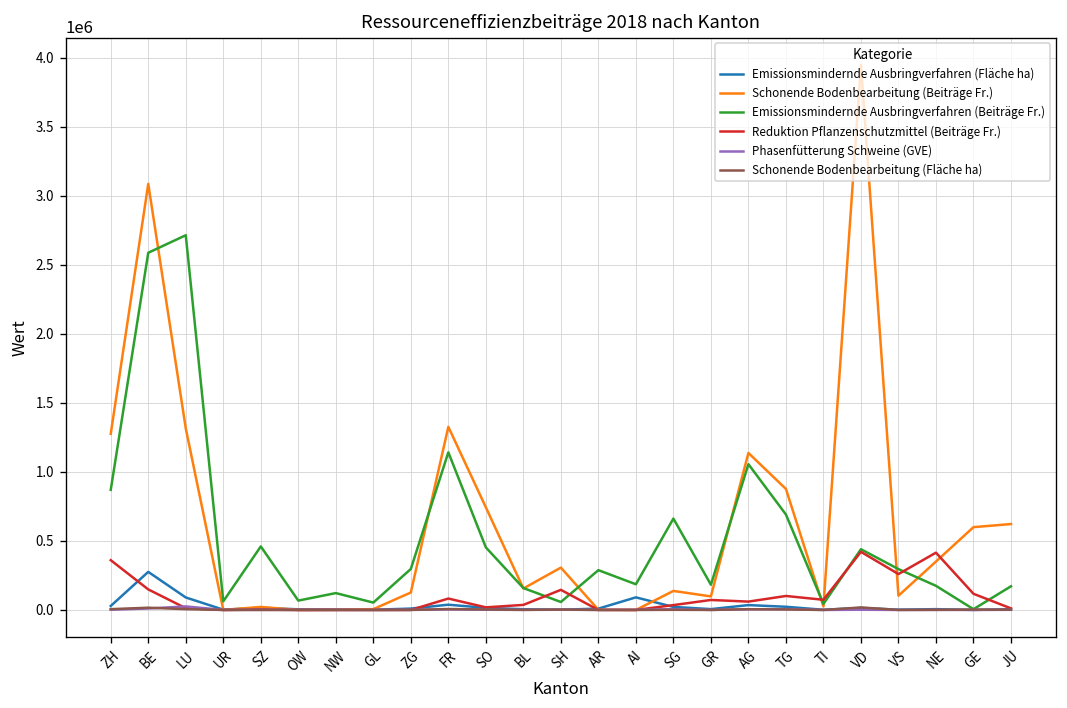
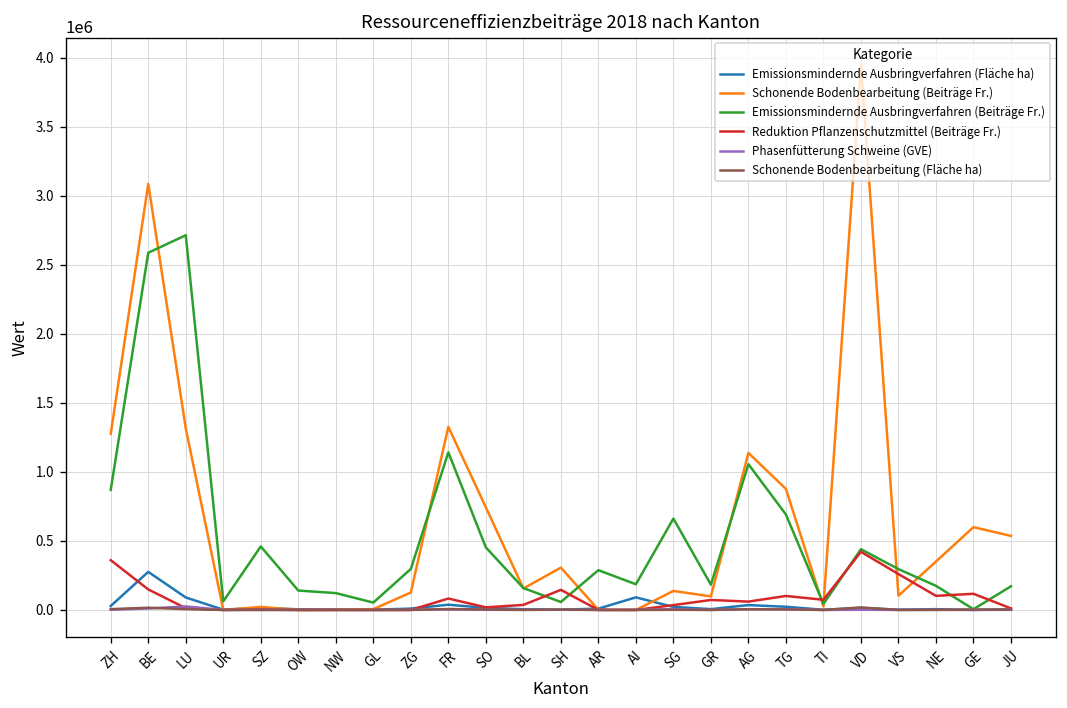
  {
    "Emissionsmindernde Ausbringverfahren (Fläche ha)": {
      "ZH": 30000,
      "BE": 280000,
      "LU": 90000,
      "FR": 40000,
      "AI": 90000,
      "AG": 40000
    },
    "Schonende Bodenbearbeitung (Beiträge Fr.)": {
      "ZH": 1280000,
      "BE": 3090000,
      "LU": 1320000,
      "ZG": 130000,
      "FR": 1330000,
      "SO": 740000,
      "SH": 310000,
      "SG": 140000,
      "GR": 100000,
      "AG": 1140000,
      "TG": 880000,
      "VS": 100000,
      "NE": 350000,
      "GE": 600000,
-     "JU": 620000
+     "JU": 540000
    },
    "Emissionsmindernde Ausbringverfahren (Beiträge Fr.)": {
      "ZH": 870000,
      "BE": 2590000,
      "LU": 2710000,
      "UR": 60000,
      "SZ": 460000,
-     "OW": 70000,
+     "OW": 140000,
      "NW": 120000,
      "GL": 50000,
      "ZG": 300000,
      "FR": 1140000,
      "SO": 450000,
      "SH": 60000,
      "AR": 290000,
      "AI": 190000,
      "SG": 660000,
      "GR": 180000,
      "AG": 1060000,
      "TG": 690000,
      "VS": 300000,
      "NE": 170000,
      "JU": 170000
    },
    "Reduktion Pflanzenschutzmittel (Beiträge Fr.)": {
      "ZH": 360000,
      "BE": 150000,
      "FR": 80000,
      "BL": 40000,
      "SH": 150000,
      "GR": 70000,
      "AG": 60000,
      "TG": 100000,
      "TI": 70000,
      "VS": 260000,
-     "NE": 410000,
+     "NE": 100000,
      "GE": 120000
    }
  }
